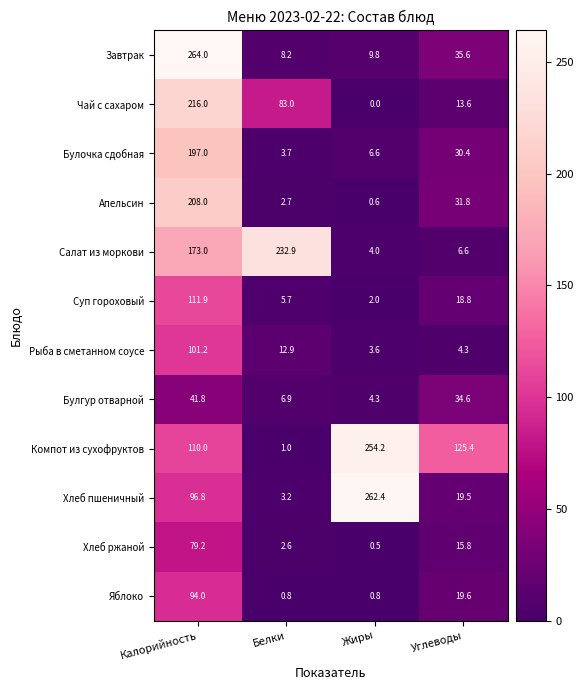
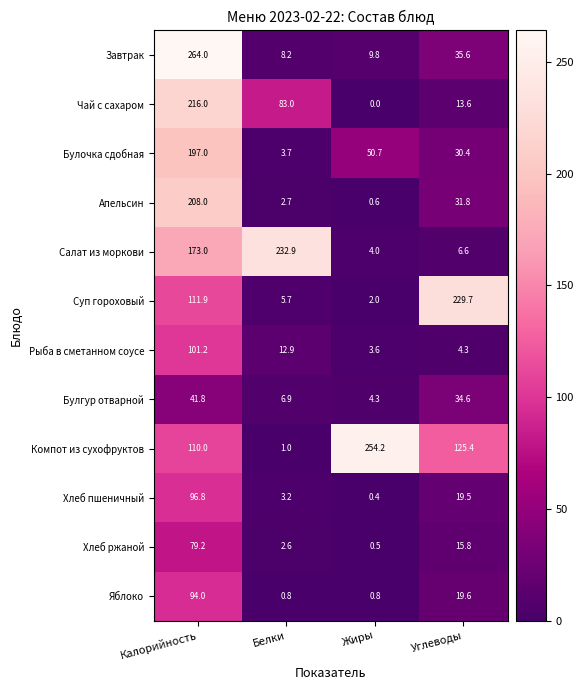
  {
    "Завтрак": {
      "Калорийность": 264.0,
      "Белки": 8.2,
      "Жиры": 9.8,
      "Углеводы": 35.6
    },
    "Чай с сахаром": {
      "Калорийность": 216.0,
      "Белки": 83.0,
      "Жиры": 0.0,
      "Углеводы": 13.6
    },
    "Булочка сдобная": {
      "Калорийность": 197.0,
      "Белки": 3.7,
-     "Жиры": 6.6,
+     "Жиры": 50.7,
      "Углеводы": 30.4
    },
    "Апельсин": {
      "Калорийность": 208.0,
      "Белки": 2.7,
      "Жиры": 0.6,
      "Углеводы": 31.8
    },
    "Салат из моркови": {
      "Калорийность": 173.0,
      "Белки": 232.9,
      "Жиры": 4.0,
      "Углеводы": 6.6
    },
    "Суп гороховый": {
      "Калорийность": 111.9,
      "Белки": 5.7,
      "Жиры": 2.0,
-     "Углеводы": 18.8
+     "Углеводы": 229.7
    },
    "Рыба в сметанном соусе": {
      "Калорийность": 101.2,
      "Белки": 12.9,
      "Жиры": 3.6,
      "Углеводы": 4.3
    },
    "Булгур отварной": {
      "Калорийность": 41.8,
      "Белки": 6.9,
      "Жиры": 4.3,
      "Углеводы": 34.6
    },
    "Компот из сухофруктов": {
      "Калорийность": 110.0,
      "Белки": 1.0,
      "Жиры": 254.2,
      "Углеводы": 125.4
    },
    "Хлеб пшеничный": {
      "Калорийность": 96.8,
      "Белки": 3.2,
-     "Жиры": 262.4,
+     "Жиры": 0.4,
      "Углеводы": 19.5
    },
    "Хлеб ржаной": {
      "Калорийность": 79.2,
      "Белки": 2.6,
      "Жиры": 0.5,
      "Углеводы": 15.8
    },
    "Яблоко": {
      "Калорийность": 94.0,
      "Белки": 0.8,
      "Жиры": 0.8,
      "Углеводы": 19.6
    }
  }
